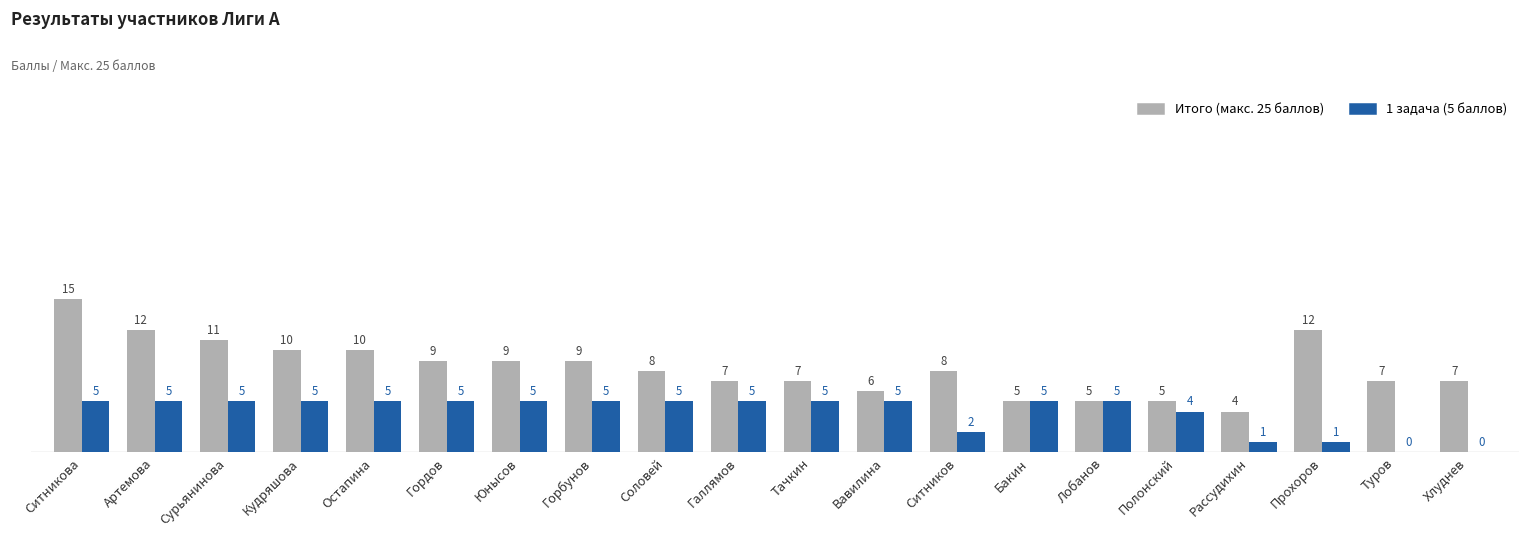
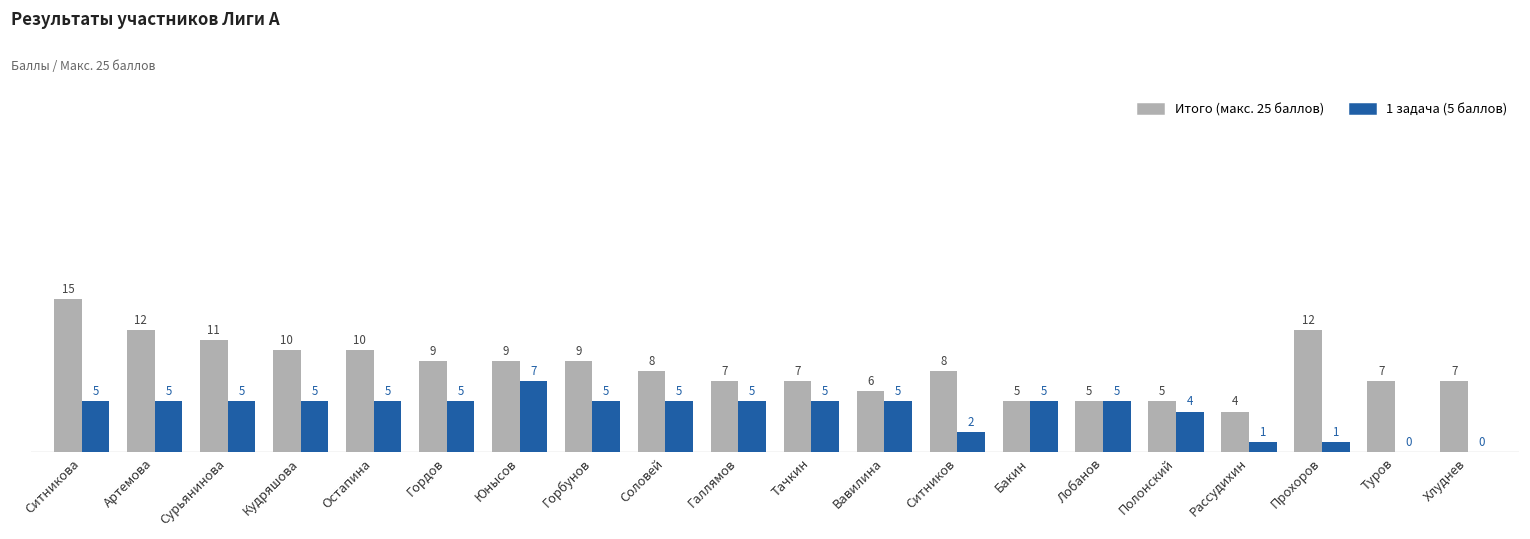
  {
    "Итого (макс. 25 баллов)": {
      "Ситникова": 15,
      "Артемова": 12,
      "Сурьянинова": 11,
      "Кудряшова": 10,
      "Остапина": 10,
      "Гордов": 9,
      "Юнысов": 9,
      "Горбунов": 9,
      "Соловей": 8,
      "Галлямов": 7,
      "Тачкин": 7,
      "Вавилина": 6,
      "Ситников": 8,
      "Бакин": 5,
      "Лобанов": 5,
      "Полонский": 5,
      "Рассудихин": 4,
      "Прохоров": 12,
      "Туров": 7,
      "Хлуднев": 7
    },
    "1 задача (5 баллов)": {
      "Ситникова": 5,
      "Артемова": 5,
      "Сурьянинова": 5,
      "Кудряшова": 5,
      "Остапина": 5,
      "Гордов": 5,
-     "Юнысов": 5,
+     "Юнысов": 7,
      "Горбунов": 5,
      "Соловей": 5,
      "Галлямов": 5,
      "Тачкин": 5,
      "Вавилина": 5,
      "Ситников": 2,
      "Бакин": 5,
      "Лобанов": 5,
      "Полонский": 4,
      "Рассудихин": 1,
      "Прохоров": 1,
      "Туров": 0,
      "Хлуднев": 0
    }
  }
